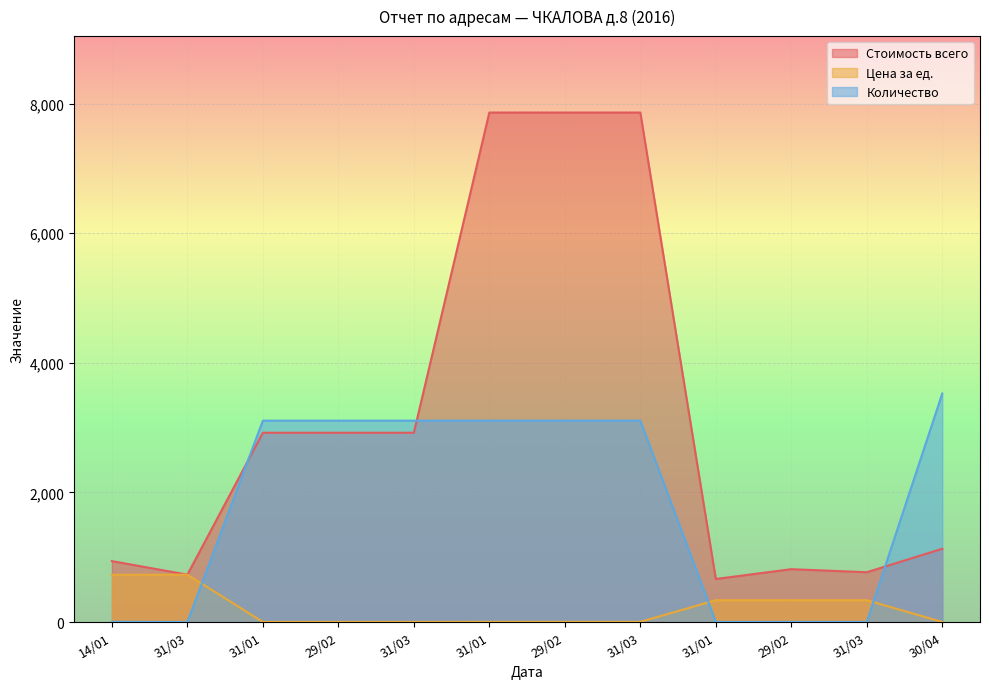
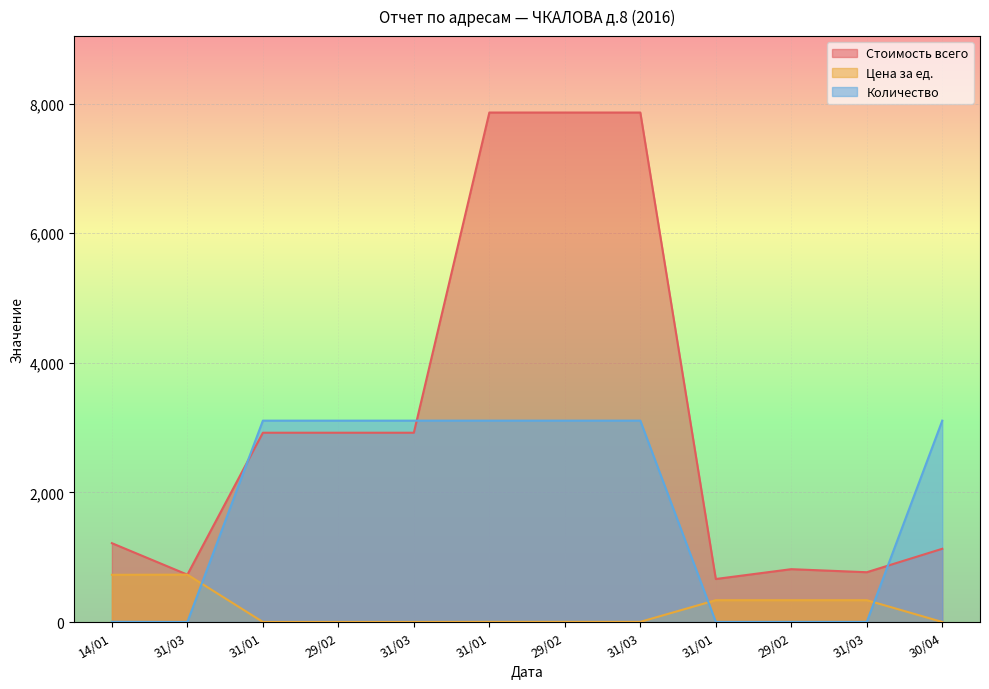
  {
    "Стоимость всего": {
-     "14/01": "900",
+     "14/01": "1,200",
      "30/04": "1,100"
    },
    "Цена за ед.": {
      "14/01": "700",
      "30/04": "0"
    },
    "Количество": {
      "14/01": "0",
-     "30/04": "3,500"
+     "30/04": "3,100"
    }
  }
